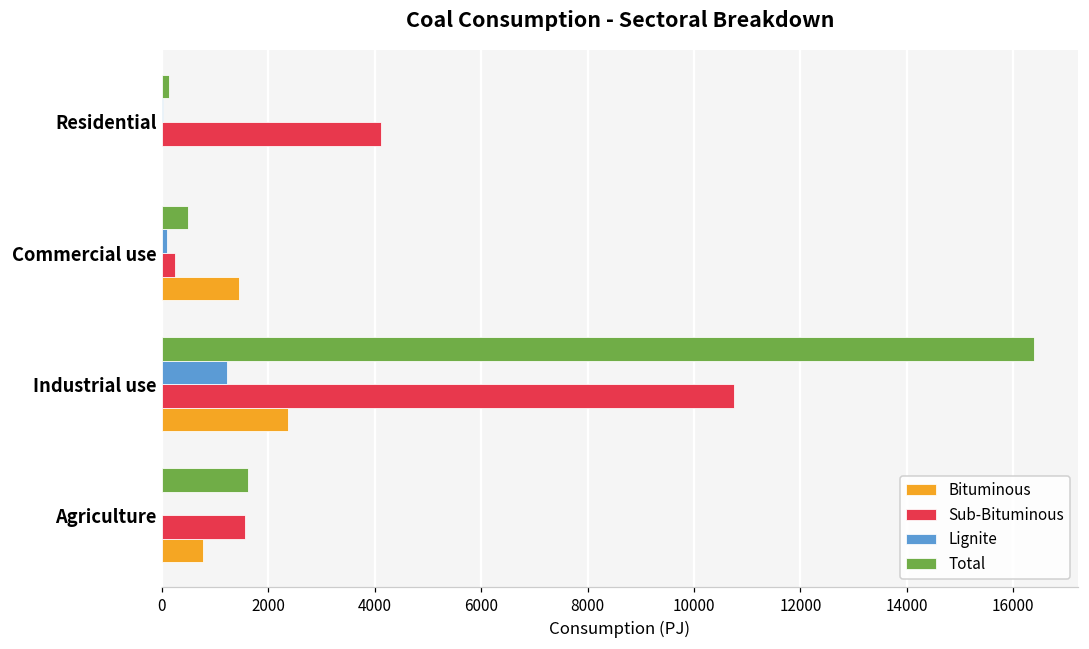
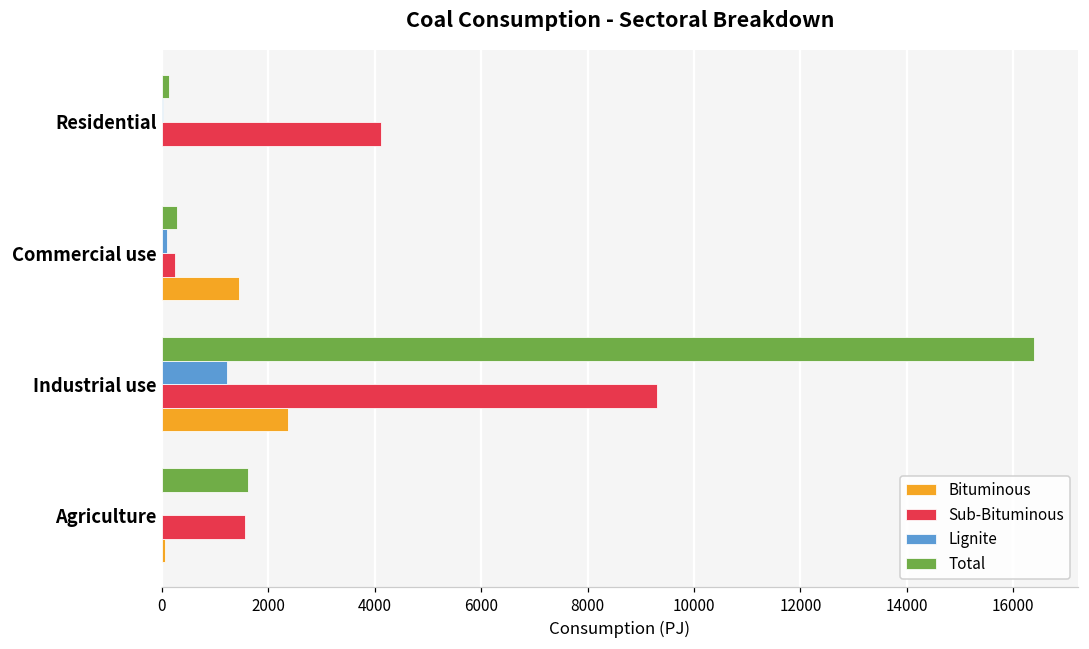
  {
    "Bituminous": {
      "Commercial use": 1500,
      "Industrial use": 2400,
-     "Agriculture": 800
+     "Agriculture": 100
    },
    "Sub-Bituminous": {
      "Residential": 4100,
      "Commercial use": 300,
-     "Industrial use": 10800,
+     "Industrial use": 9300,
      "Agriculture": 1600
    },
    "Lignite": {
      "Commercial use": 100,
      "Industrial use": 1200
    },
    "Total": {
      "Residential": 100,
-     "Commercial use": 500,
+     "Commercial use": 300,
      "Industrial use": 16400,
      "Agriculture": 1600
    }
  }
